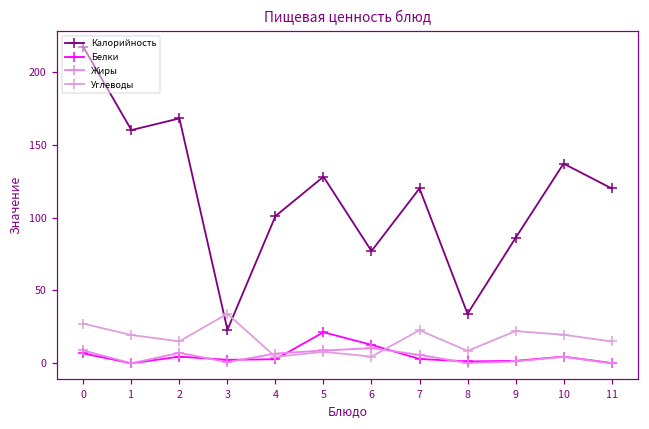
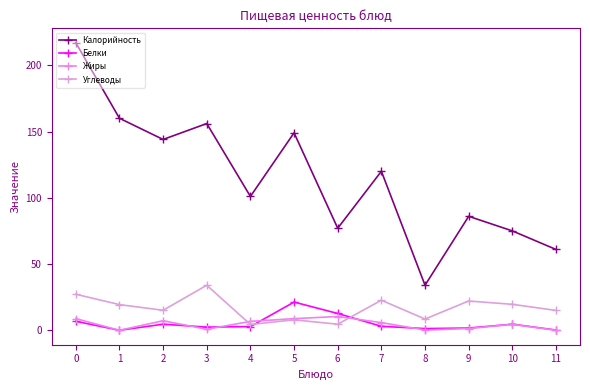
  {
    "Калорийность": {
      "1": 160,
-     "2": 168,
-     "3": 23,
+     "2": 144,
+     "3": 156,
      "4": 101,
-     "5": 128,
+     "5": 149,
      "6": 77,
      "7": 120,
      "8": 34,
      "9": 86,
-     "10": 137,
-     "11": 120
+     "10": 75,
+     "11": 61
    },
    "Белки": {
      "0": 7,
      "2": 5,
      "5": 21,
      "6": 13,
      "7": 3
    }
  }
